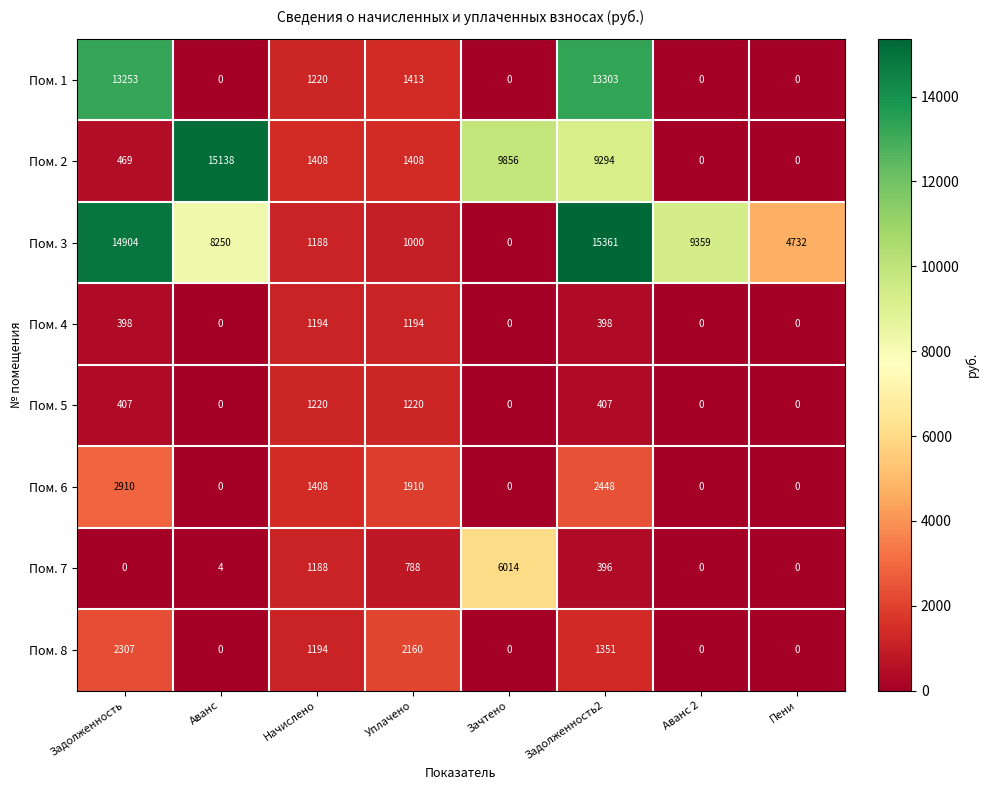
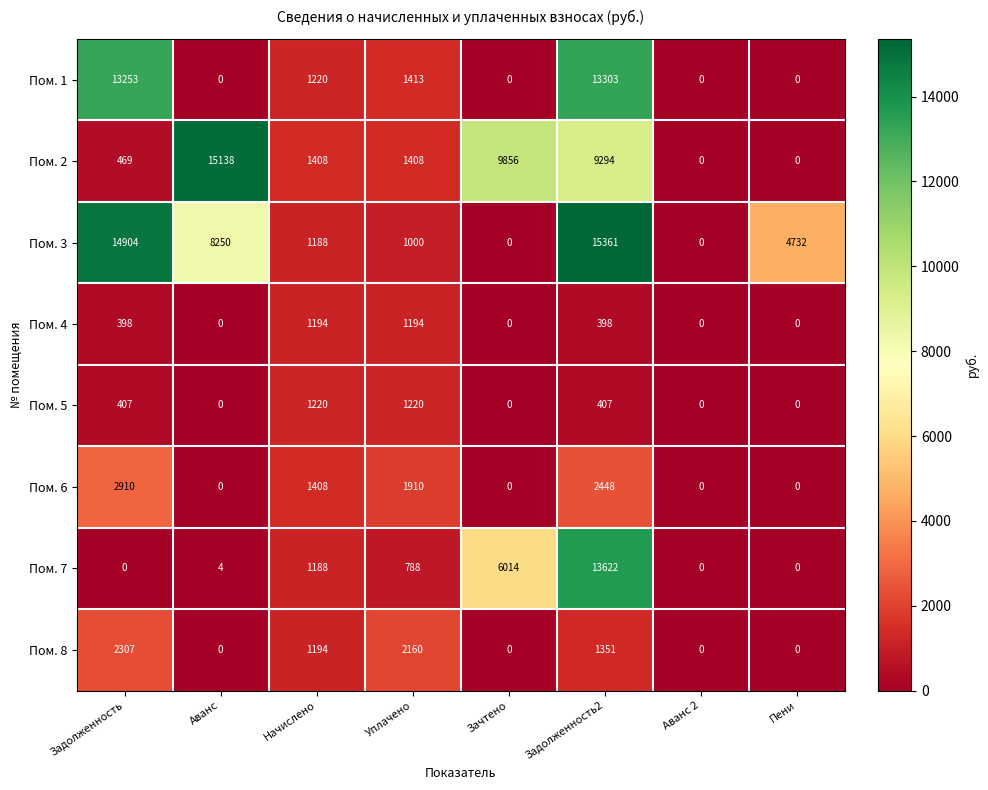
  {
    "Пом. 1": {
      "Задолженность": 13253,
      "Аванс": 0,
      "Начислено": 1220,
      "Уплачено": 1413,
      "Зачтено": 0,
      "Задолженность2": 13303,
      "Аванс 2": 0,
      "Пени": 0
    },
    "Пом. 2": {
      "Задолженность": 469,
      "Аванс": 15138,
      "Начислено": 1408,
      "Уплачено": 1408,
      "Зачтено": 9856,
      "Задолженность2": 9294,
      "Аванс 2": 0,
      "Пени": 0
    },
    "Пом. 3": {
      "Задолженность": 14904,
      "Аванс": 8250,
      "Начислено": 1188,
      "Уплачено": 1000,
      "Зачтено": 0,
      "Задолженность2": 15361,
-     "Аванс 2": 9359,
+     "Аванс 2": 0,
      "Пени": 4732
    },
    "Пом. 4": {
      "Задолженность": 398,
      "Аванс": 0,
      "Начислено": 1194,
      "Уплачено": 1194,
      "Зачтено": 0,
      "Задолженность2": 398,
      "Аванс 2": 0,
      "Пени": 0
    },
    "Пом. 5": {
      "Задолженность": 407,
      "Аванс": 0,
      "Начислено": 1220,
      "Уплачено": 1220,
      "Зачтено": 0,
      "Задолженность2": 407,
      "Аванс 2": 0,
      "Пени": 0
    },
    "Пом. 6": {
      "Задолженность": 2910,
      "Аванс": 0,
      "Начислено": 1408,
      "Уплачено": 1910,
      "Зачтено": 0,
      "Задолженность2": 2448,
      "Аванс 2": 0,
      "Пени": 0
    },
    "Пом. 7": {
      "Задолженность": 0,
      "Аванс": 4,
      "Начислено": 1188,
      "Уплачено": 788,
      "Зачтено": 6014,
-     "Задолженность2": 396,
+     "Задолженность2": 13622,
      "Аванс 2": 0,
      "Пени": 0
    },
    "Пом. 8": {
      "Задолженность": 2307,
      "Аванс": 0,
      "Начислено": 1194,
      "Уплачено": 2160,
      "Зачтено": 0,
      "Задолженность2": 1351,
      "Аванс 2": 0,
      "Пени": 0
    }
  }
